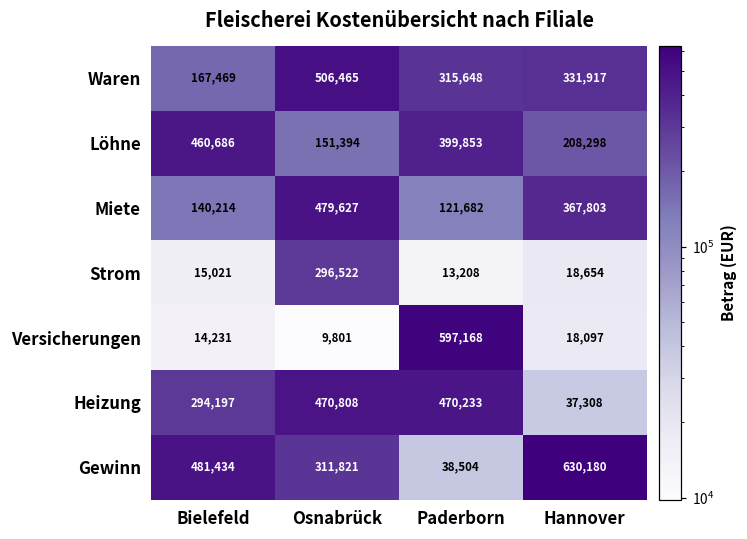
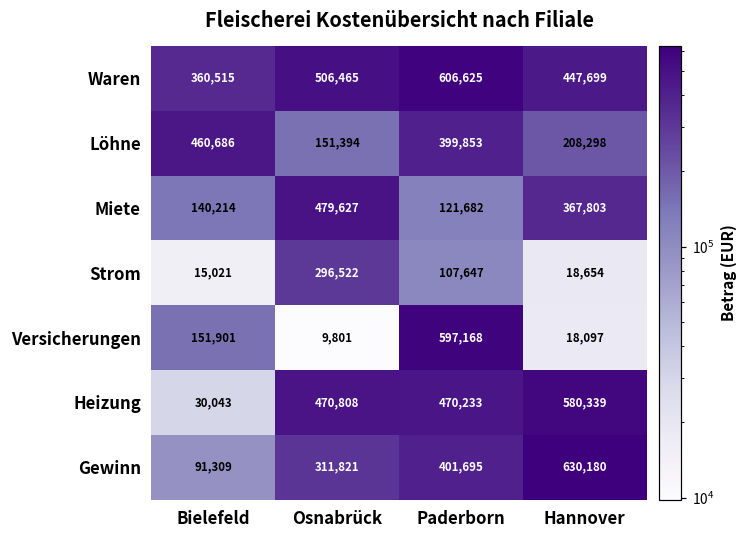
  {
    "Waren": {
-     "Bielefeld": "167,469",
+     "Bielefeld": "360,515",
      "Osnabrück": "506,465",
-     "Paderborn": "315,648",
-     "Hannover": "331,917"
+     "Paderborn": "606,625",
+     "Hannover": "447,699"
    },
    "Löhne": {
      "Bielefeld": "460,686",
      "Osnabrück": "151,394",
      "Paderborn": "399,853",
      "Hannover": "208,298"
    },
    "Miete": {
      "Bielefeld": "140,214",
      "Osnabrück": "479,627",
      "Paderborn": "121,682",
      "Hannover": "367,803"
    },
    "Strom": {
      "Bielefeld": "15,021",
      "Osnabrück": "296,522",
-     "Paderborn": "13,208",
+     "Paderborn": "107,647",
      "Hannover": "18,654"
    },
    "Versicherungen": {
-     "Bielefeld": "14,231",
+     "Bielefeld": "151,901",
      "Osnabrück": "9,801",
      "Paderborn": "597,168",
      "Hannover": "18,097"
    },
    "Heizung": {
-     "Bielefeld": "294,197",
+     "Bielefeld": "30,043",
      "Osnabrück": "470,808",
      "Paderborn": "470,233",
-     "Hannover": "37,308"
+     "Hannover": "580,339"
    },
    "Gewinn": {
-     "Bielefeld": "481,434",
+     "Bielefeld": "91,309",
      "Osnabrück": "311,821",
-     "Paderborn": "38,504",
+     "Paderborn": "401,695",
      "Hannover": "630,180"
    }
  }
